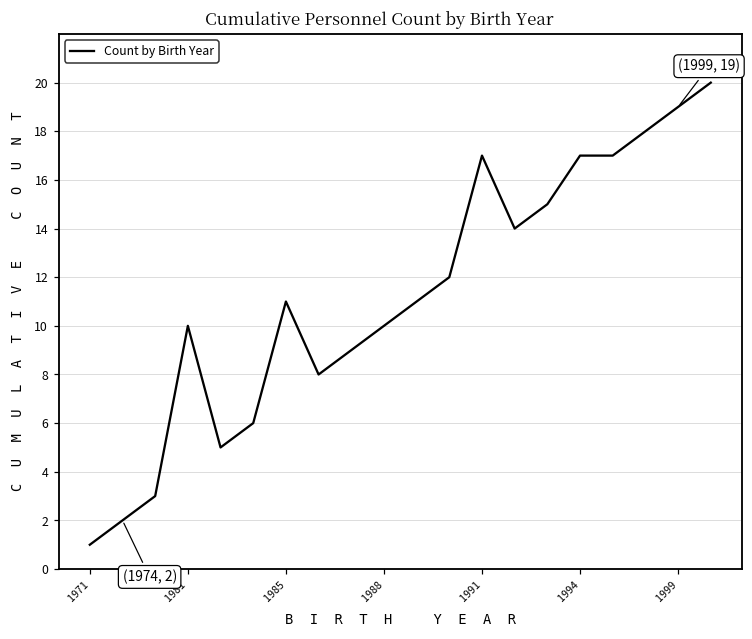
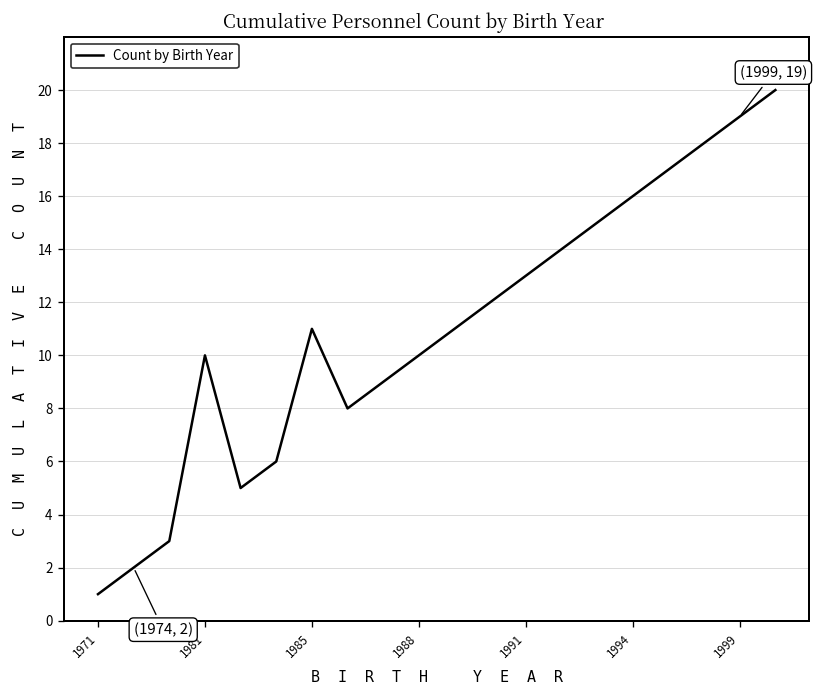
  {
    "1971": 1,
    "1981": 10,
    "1985": 11,
    "1988": 10,
-   "1991": 17,
-   "1994": 17
+   "1991": 13,
+   "1994": 16
  }
